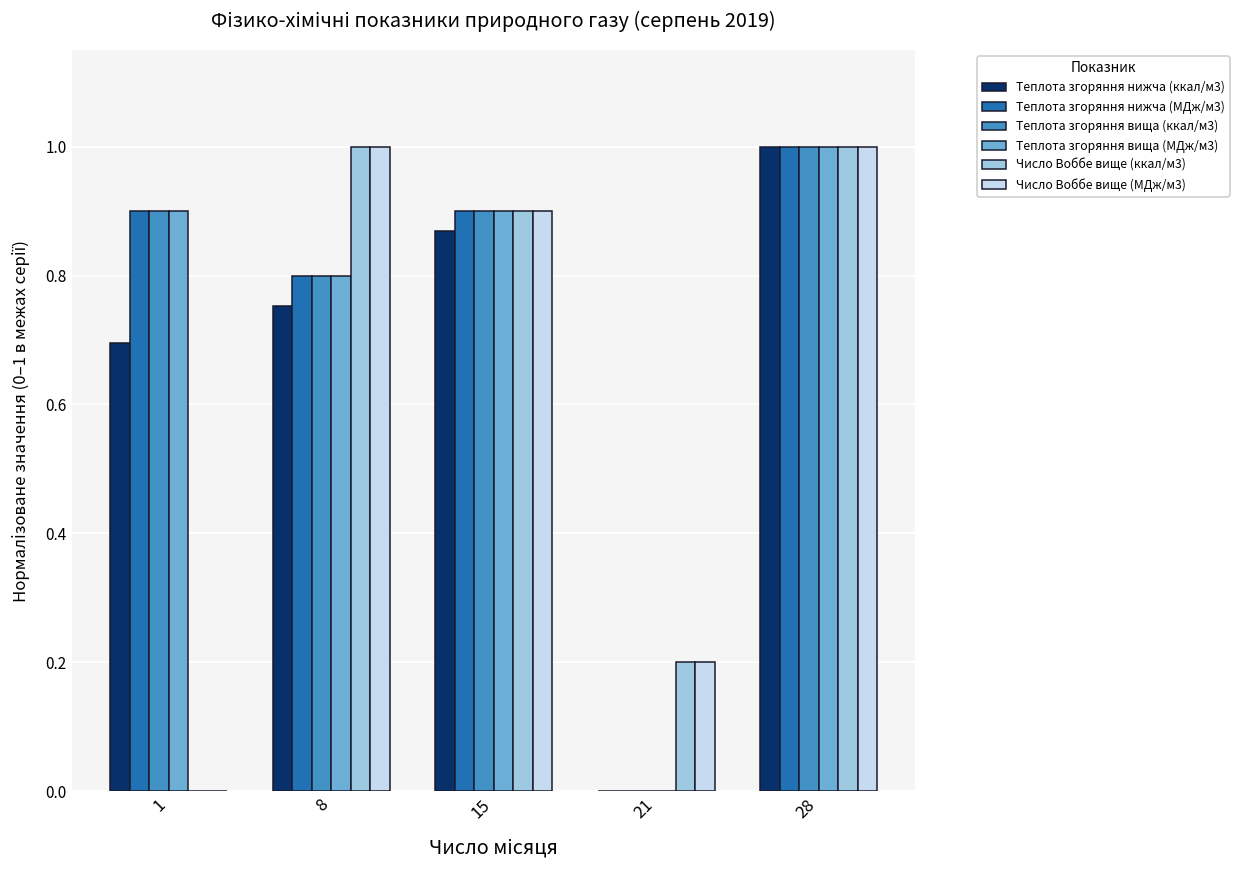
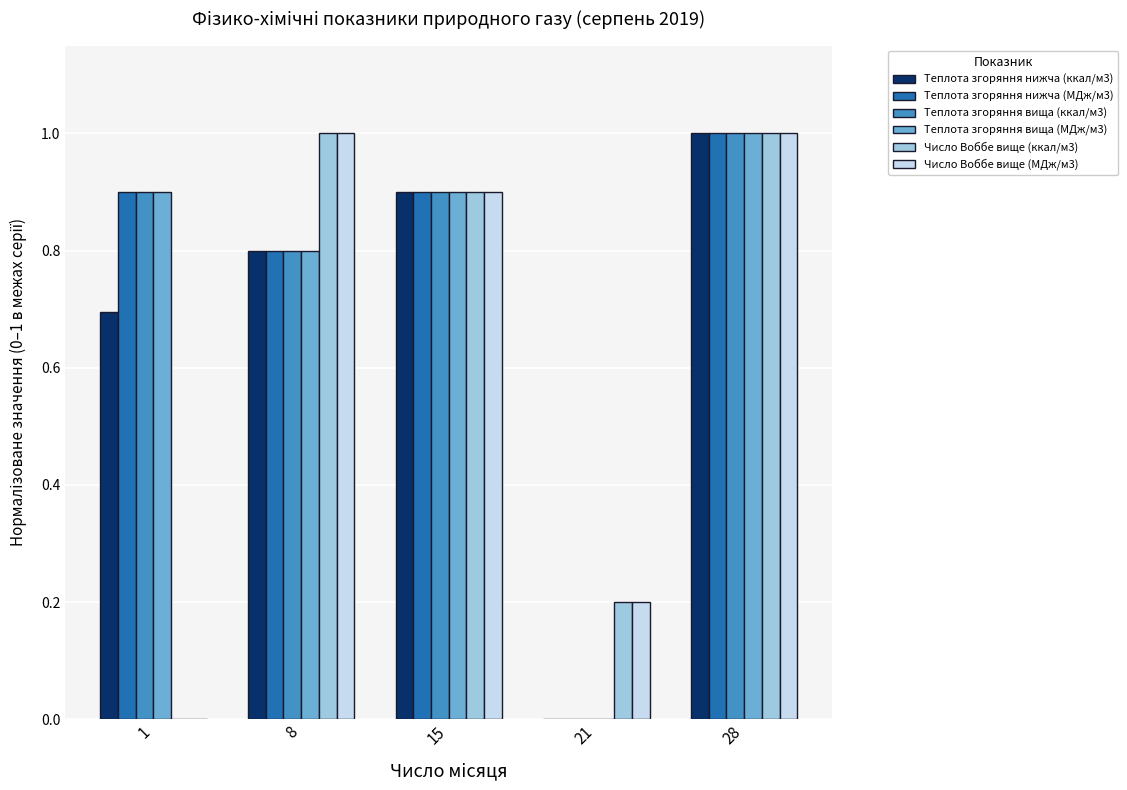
  {
    "Теплота згоряння нижча (ккал/м3)": {
      "1": 0.69,
-     "8": 0.75,
-     "15": 0.87,
+     "8": 0.80,
+     "15": 0.90,
      "21": 0.00,
      "28": 1.00
    }
  }
